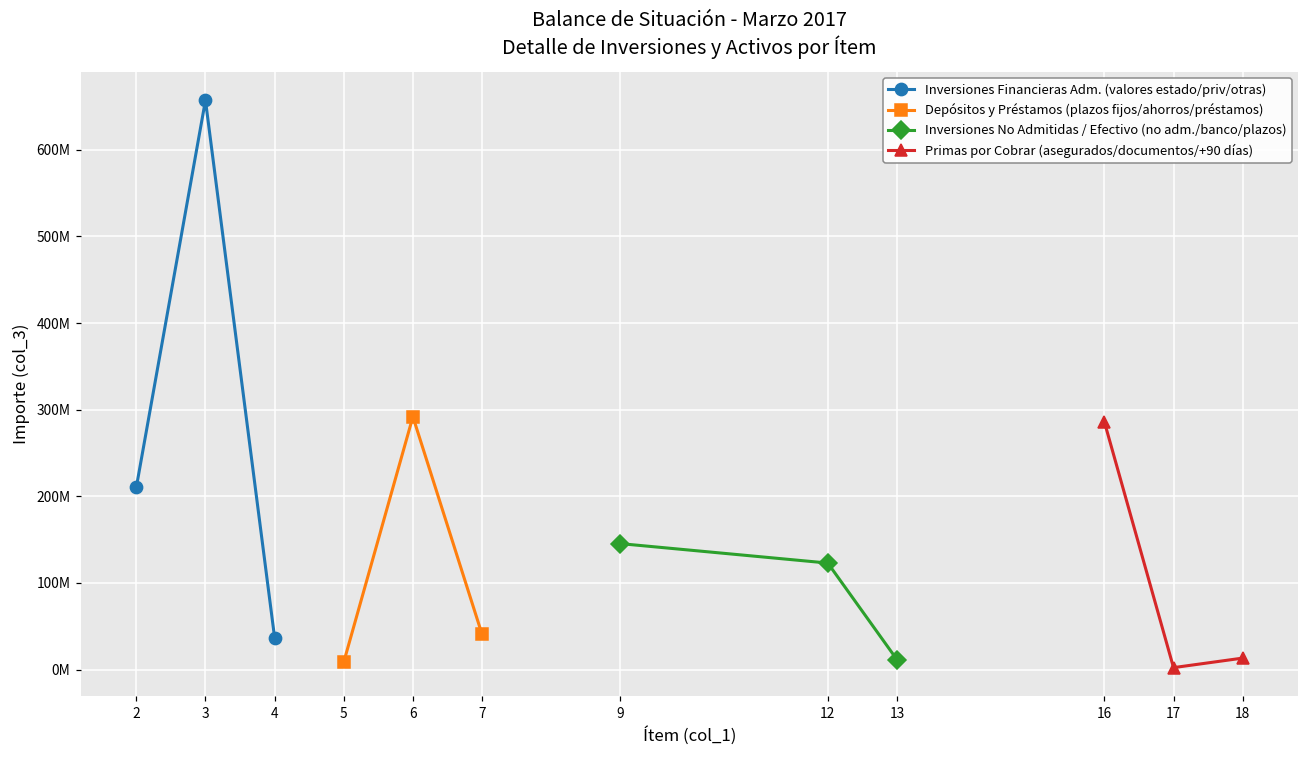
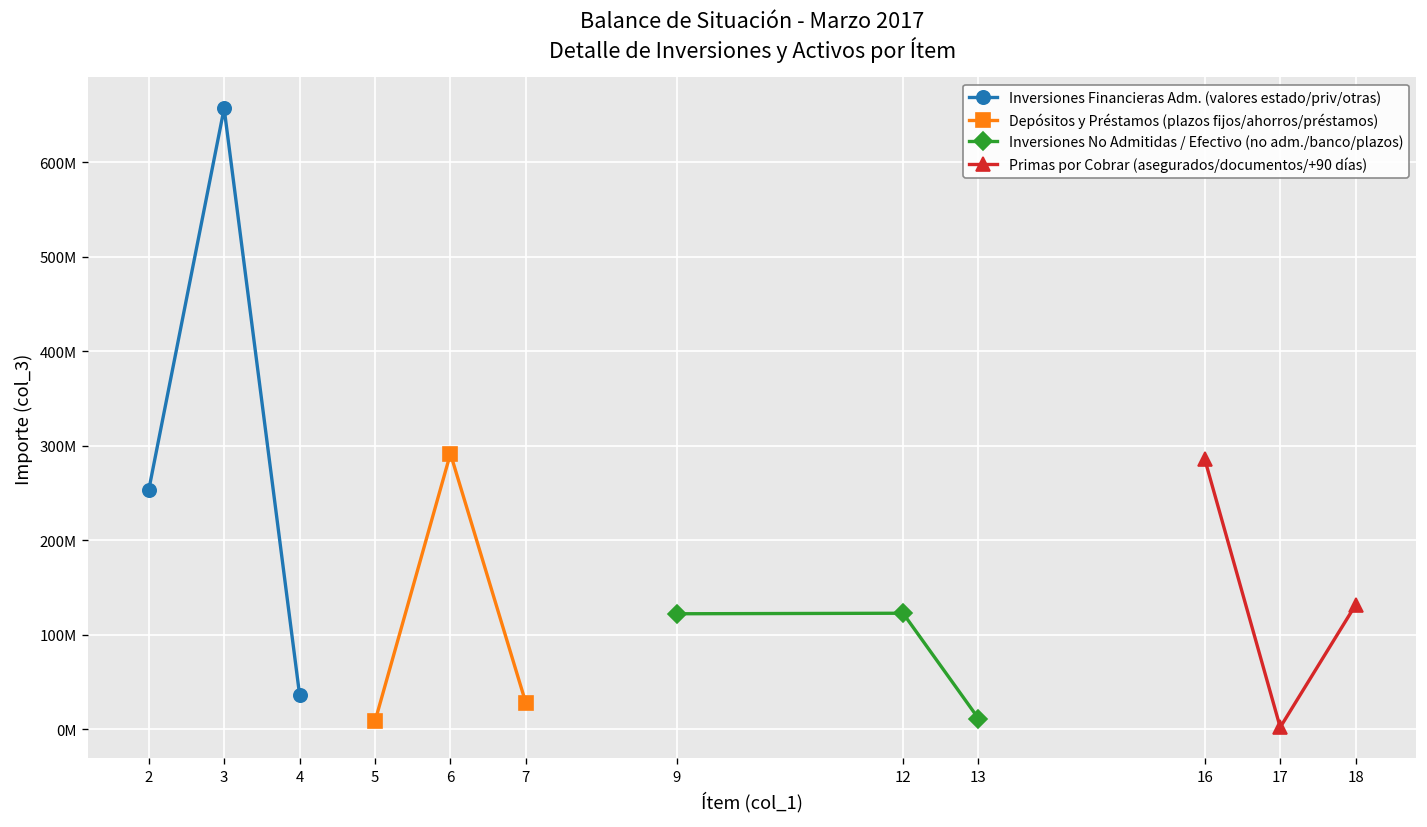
  {
    "Inversiones Financieras Adm. (valores estado/priv/otras)": {
-     "2": 210000000,
+     "2": 250000000,
      "3": 660000000,
      "4": 40000000
    },
    "Depósitos y Préstamos (plazos fijos/ahorros/préstamos)": {
      "5": 10000000,
      "6": 290000000,
-     "7": 40000000
+     "7": 30000000
    },
    "Inversiones No Admitidas / Efectivo (no adm./banco/plazos)": {
-     "9": 150000000,
+     "9": 120000000,
      "12": 120000000,
      "13": 10000000
    },
    "Primas por Cobrar (asegurados/documentos/+90 días)": {
      "16": 290000000,
      "17": 0,
-     "18": 10000000
+     "18": 130000000
    }
  }
